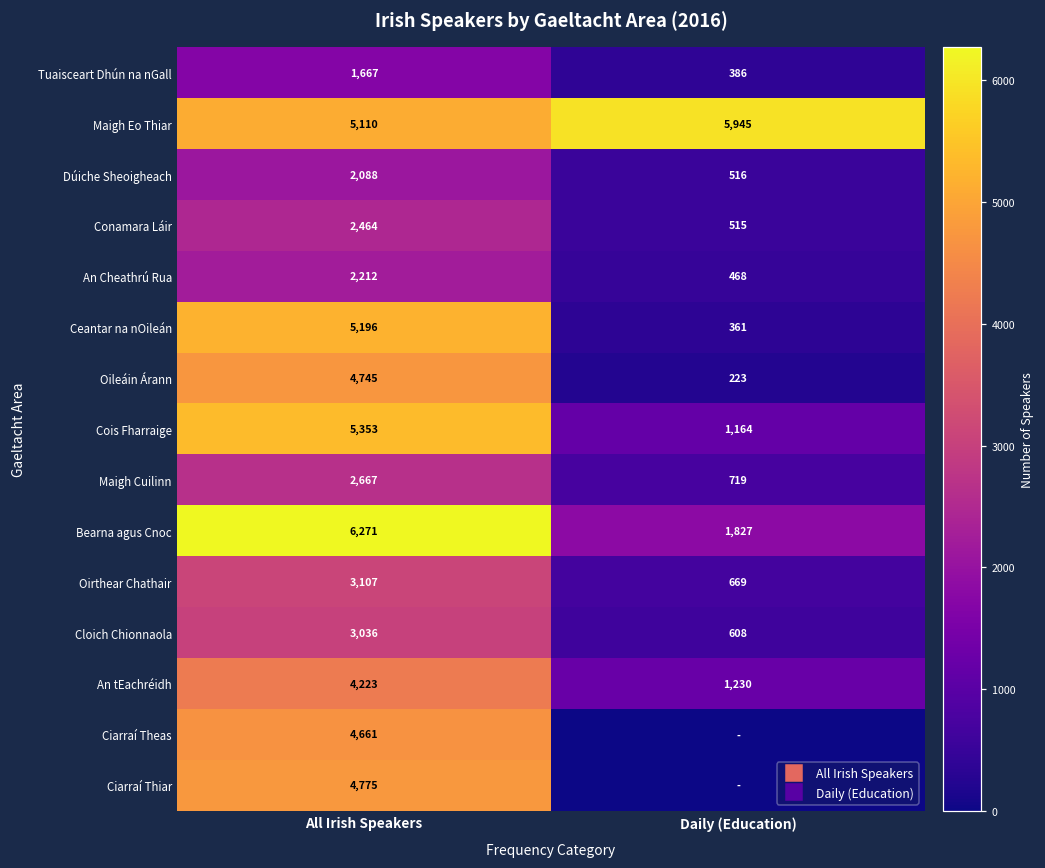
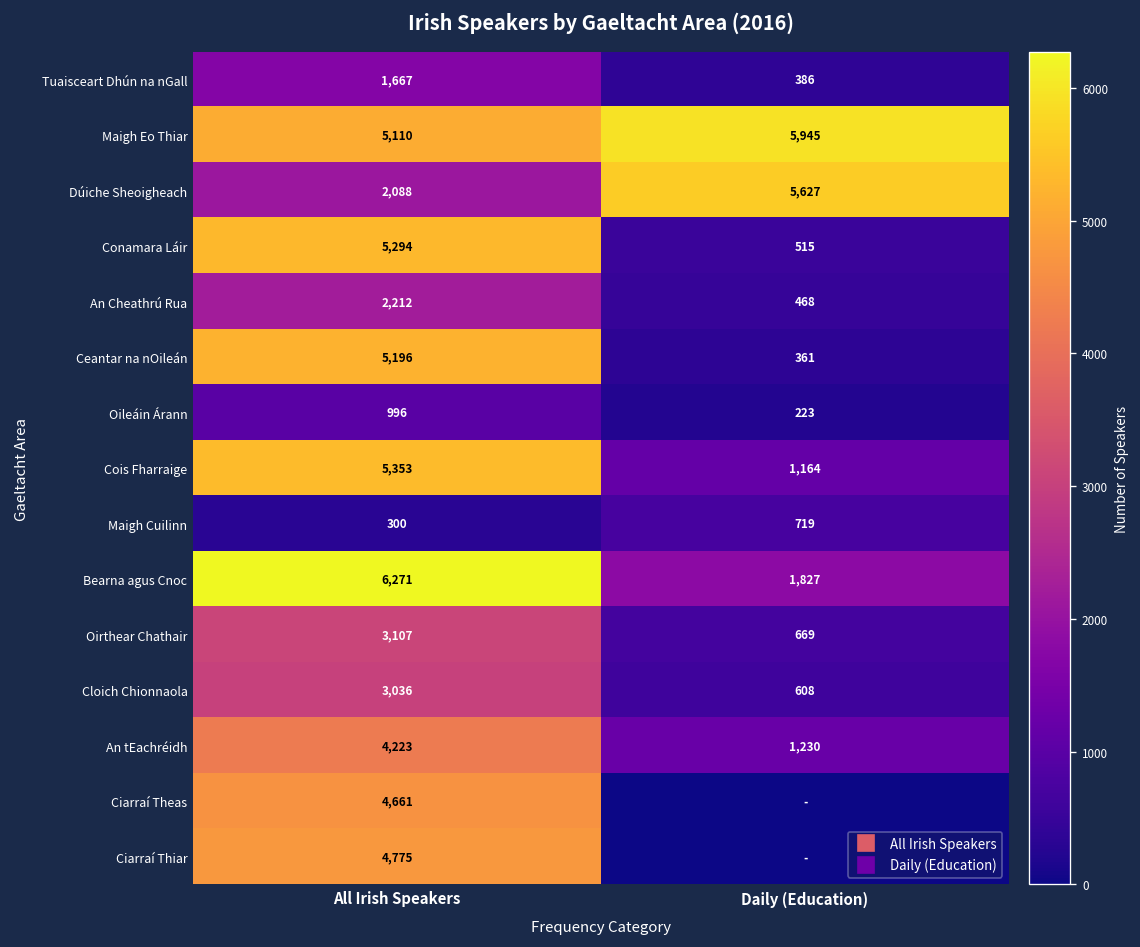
  {
    "Tuaisceart Dhún na nGall": {
      "All Irish Speakers": "1,667",
      "Daily (Education)": "386"
    },
    "Maigh Eo Thiar": {
      "All Irish Speakers": "5,110",
      "Daily (Education)": "5,945"
    },
    "Dúiche Sheoigheach": {
      "All Irish Speakers": "2,088",
-     "Daily (Education)": "516"
+     "Daily (Education)": "5,627"
    },
    "Conamara Láir": {
-     "All Irish Speakers": "2,464",
+     "All Irish Speakers": "5,294",
      "Daily (Education)": "515"
    },
    "An Cheathrú Rua": {
      "All Irish Speakers": "2,212",
      "Daily (Education)": "468"
    },
    "Ceantar na nOileán": {
      "All Irish Speakers": "5,196",
      "Daily (Education)": "361"
    },
    "Oileáin Árann": {
-     "All Irish Speakers": "4,745",
+     "All Irish Speakers": "996",
      "Daily (Education)": "223"
    },
    "Cois Fharraige": {
      "All Irish Speakers": "5,353",
      "Daily (Education)": "1,164"
    },
    "Maigh Cuilinn": {
-     "All Irish Speakers": "2,667",
+     "All Irish Speakers": "300",
      "Daily (Education)": "719"
    },
    "Bearna agus Cnoc": {
      "All Irish Speakers": "6,271",
      "Daily (Education)": "1,827"
    },
    "Oirthear Chathair": {
      "All Irish Speakers": "3,107",
      "Daily (Education)": "669"
    },
    "Cloich Chionnaola": {
      "All Irish Speakers": "3,036",
      "Daily (Education)": "608"
    },
    "An tEachréidh": {
      "All Irish Speakers": "4,223",
      "Daily (Education)": "1,230"
    },
    "Ciarraí Theas": {
      "All Irish Speakers": "4,661"
    },
    "Ciarraí Thiar": {
      "All Irish Speakers": "4,775"
    }
  }
